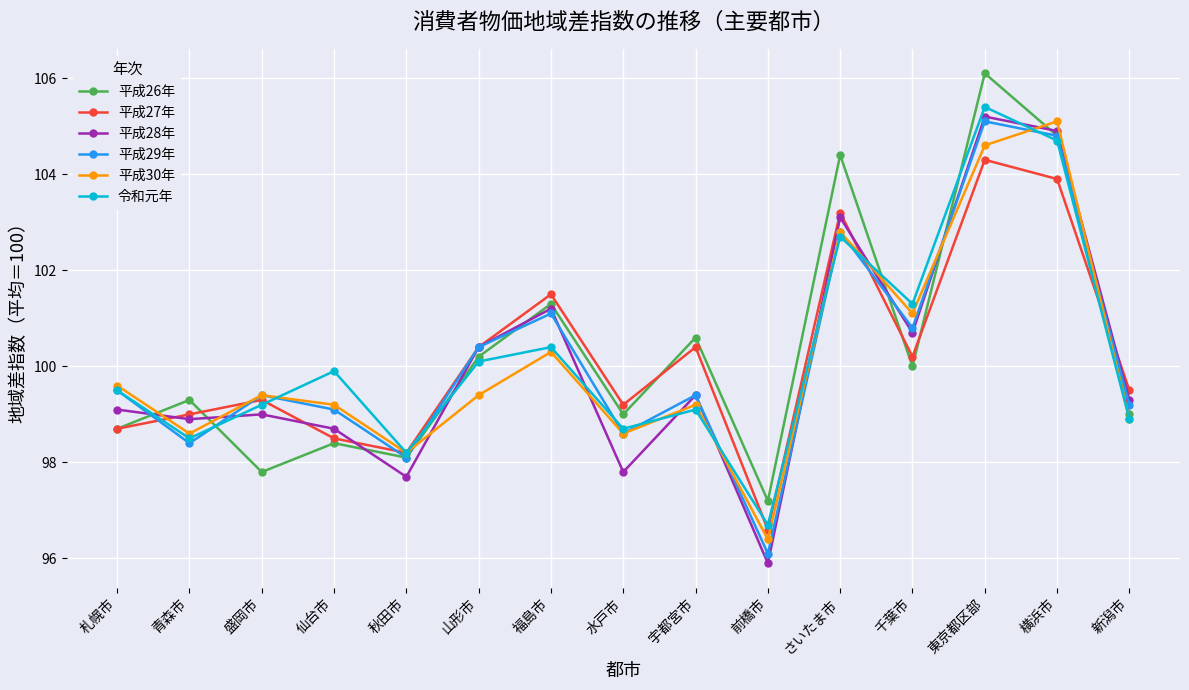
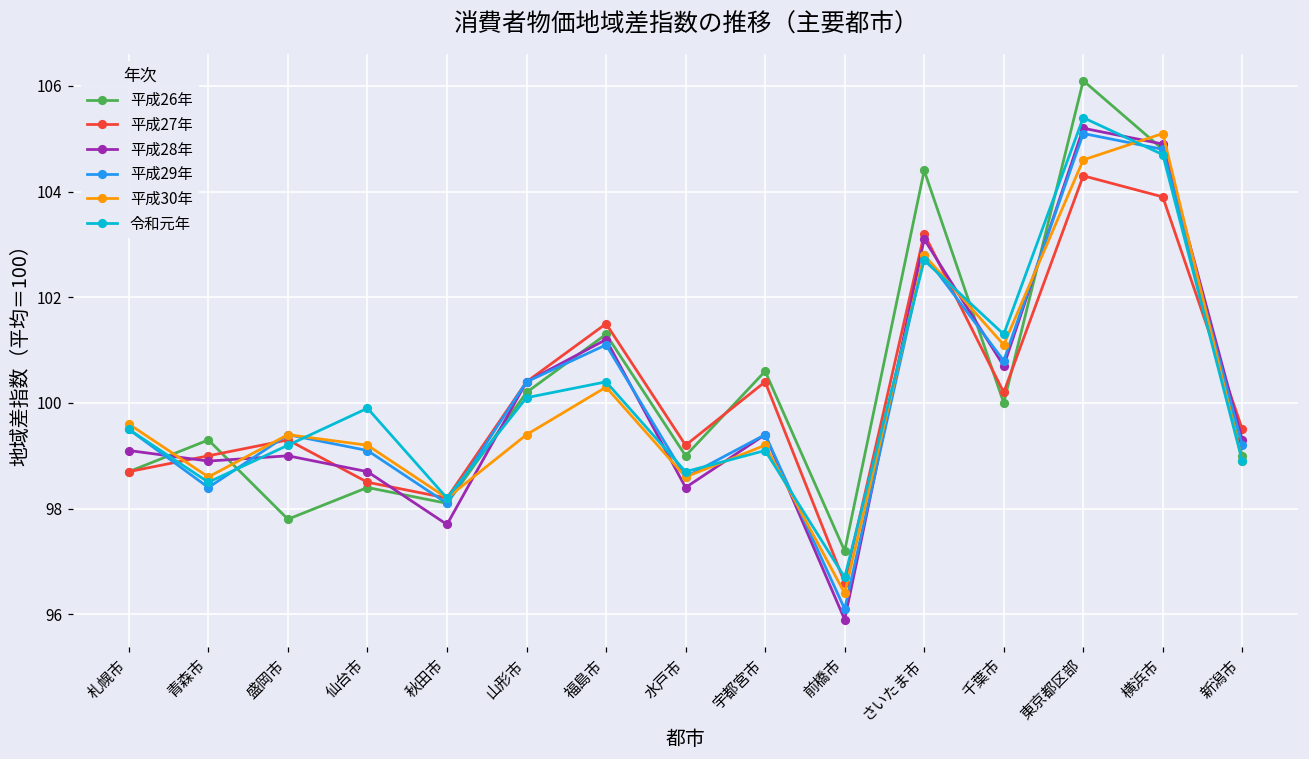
  {
    "平成26年": {
      "青森市": 99.3,
      "盛岡市": 97.8,
      "仙台市": 98.4,
      "山形市": 100.2,
      "福島市": 101.3,
      "水戸市": 99.0,
      "宇都宮市": 100.6,
      "前橋市": 97.2,
      "さいたま市": 104.4,
      "千葉市": 100.0,
      "東京都区部": 106.1,
      "新潟市": 99.0
    },
    "平成27年": {
      "青森市": 99.0,
      "盛岡市": 99.3,
      "仙台市": 98.5,
      "福島市": 101.5,
      "水戸市": 99.2,
      "宇都宮市": 100.4,
      "前橋市": 96.6,
      "さいたま市": 103.2,
      "千葉市": 100.2,
      "東京都区部": 104.3,
      "横浜市": 103.9,
      "新潟市": 99.5
    },
    "平成28年": {
      "札幌市": 99.1,
      "青森市": 98.9,
      "盛岡市": 99.0,
      "仙台市": 98.7,
      "秋田市": 97.7,
      "福島市": 101.2,
-     "水戸市": 97.8,
+     "水戸市": 98.4,
      "前橋市": 95.9,
      "さいたま市": 103.1,
      "千葉市": 100.7,
      "東京都区部": 105.2,
      "横浜市": 104.9,
      "新潟市": 99.3
    },
    "平成30年": {
      "札幌市": 99.6,
      "青森市": 98.6,
      "仙台市": 99.2,
      "山形市": 99.4,
      "福島市": 100.3,
      "宇都宮市": 99.2,
      "前橋市": 96.4,
      "千葉市": 101.1,
      "東京都区部": 104.6,
      "横浜市": 105.1
    }
  }
